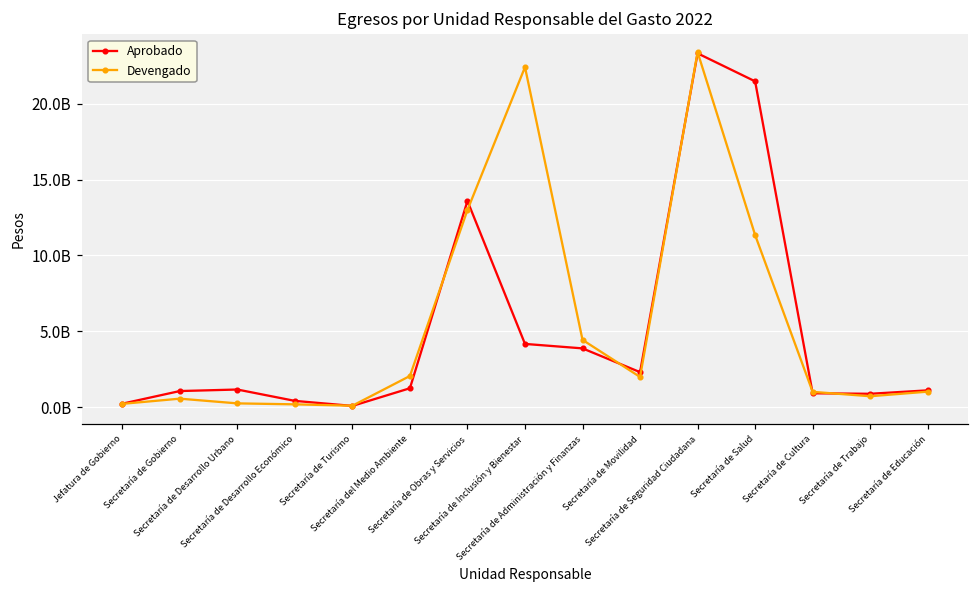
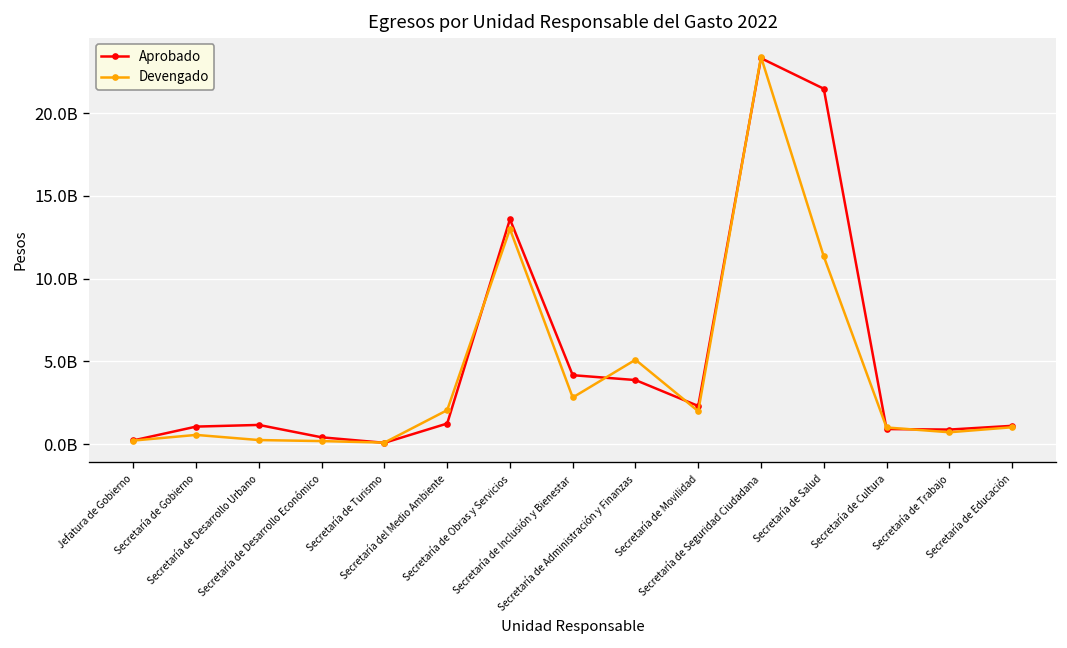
  {
    "Aprobado": {
      "Secretaría de Gobierno": 1100000000,
      "Secretaría de Desarrollo Urbano": 1200000000,
      "Secretaría de Desarrollo Económico": 400000000,
      "Secretaría del Medio Ambiente": 1200000000,
      "Secretaría de Obras y Servicios": 13600000000,
      "Secretaría de Inclusión y Bienestar": 4200000000,
      "Secretaría de Administración y Finanzas": 3900000000,
      "Secretaría de Movilidad": 2300000000,
      "Secretaría de Salud": 21500000000
    },
    "Devengado": {
      "Secretaría de Gobierno": 600000000,
      "Secretaría de Desarrollo Urbano": 200000000,
      "Secretaría de Desarrollo Económico": 200000000,
      "Secretaría del Medio Ambiente": 2100000000,
      "Secretaría de Obras y Servicios": 13000000000,
-     "Secretaría de Inclusión y Bienestar": 22400000000,
-     "Secretaría de Administración y Finanzas": 4400000000,
+     "Secretaría de Inclusión y Bienestar": 2800000000,
+     "Secretaría de Administración y Finanzas": 5100000000,
      "Secretaría de Movilidad": 2000000000,
      "Secretaría de Salud": 11300000000
    }
  }
